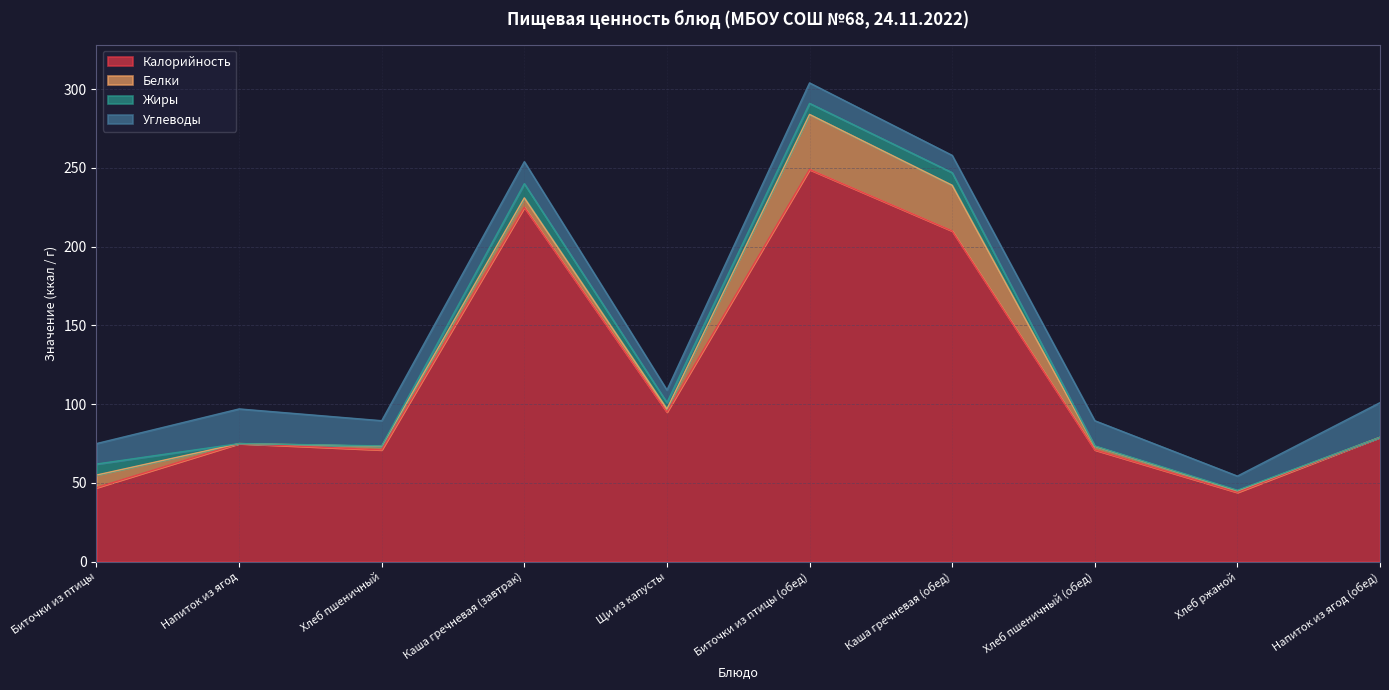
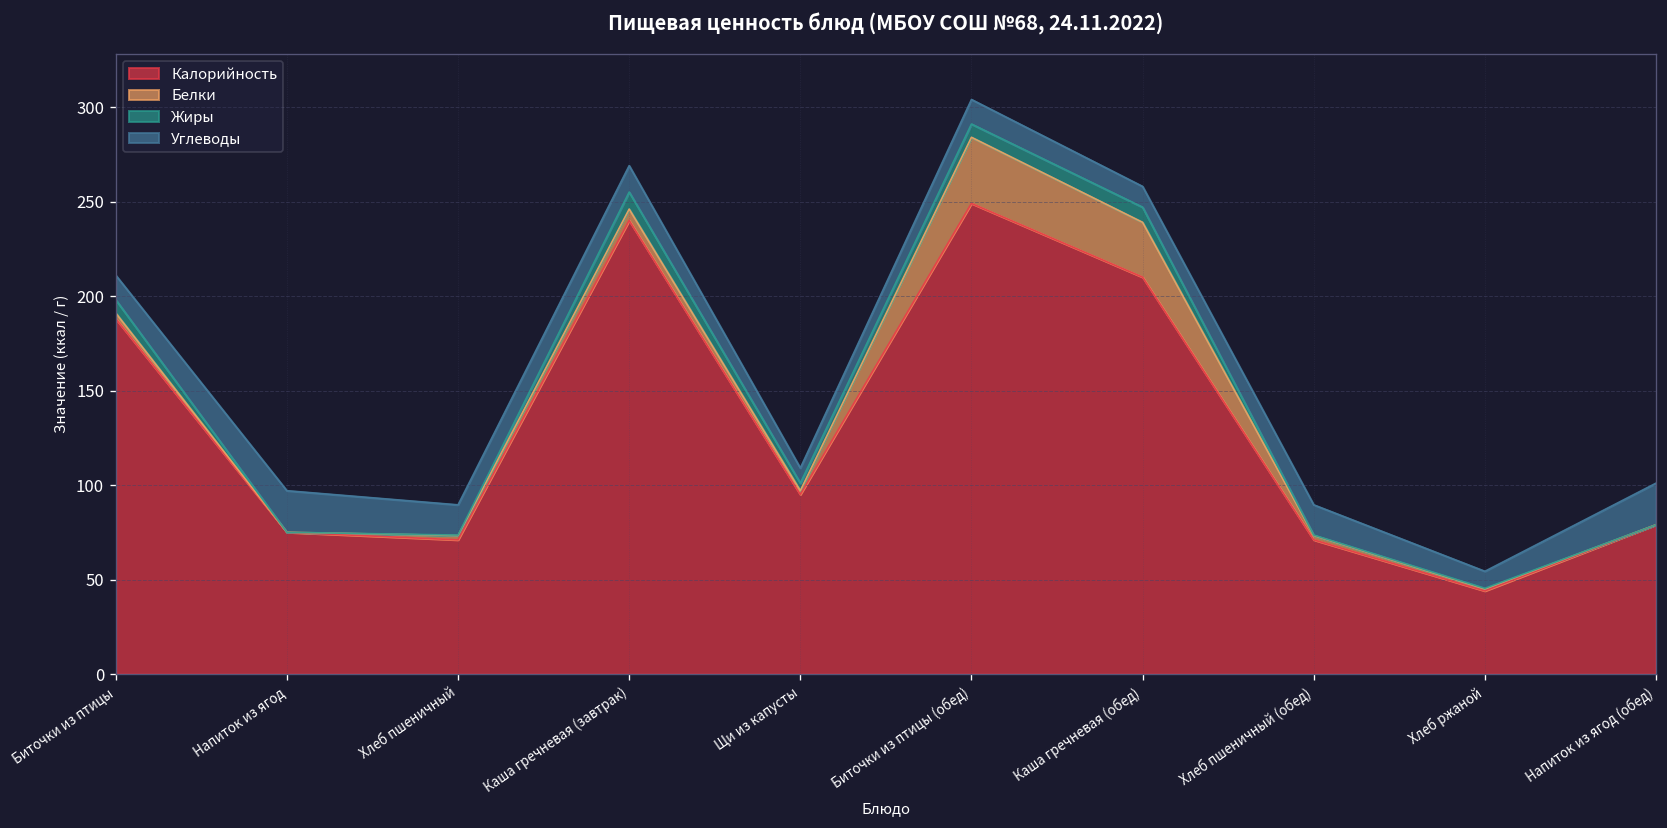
  {
    "Калорийность": {
-     "Биточки из птицы": 47,
+     "Биточки из птицы": 188,
      "Хлеб пшеничный": 71,
-     "Каша гречневая (завтрак)": 225,
+     "Каша гречневая (завтрак)": 240,
      "Щи из капусты": 95,
      "Биточки из птицы (обед)": 249,
      "Каша гречневая (обед)": 210,
      "Хлеб пшеничный (обед)": 71
    },
    "Белки": {
-     "Биточки из птицы": 8,
+     "Биточки из птицы": 3,
      "Каша гречневая (завтрак)": 6,
      "Щи из капусты": 2,
      "Биточки из птицы (обед)": 35,
      "Каша гречневая (обед)": 29
    }
  }
